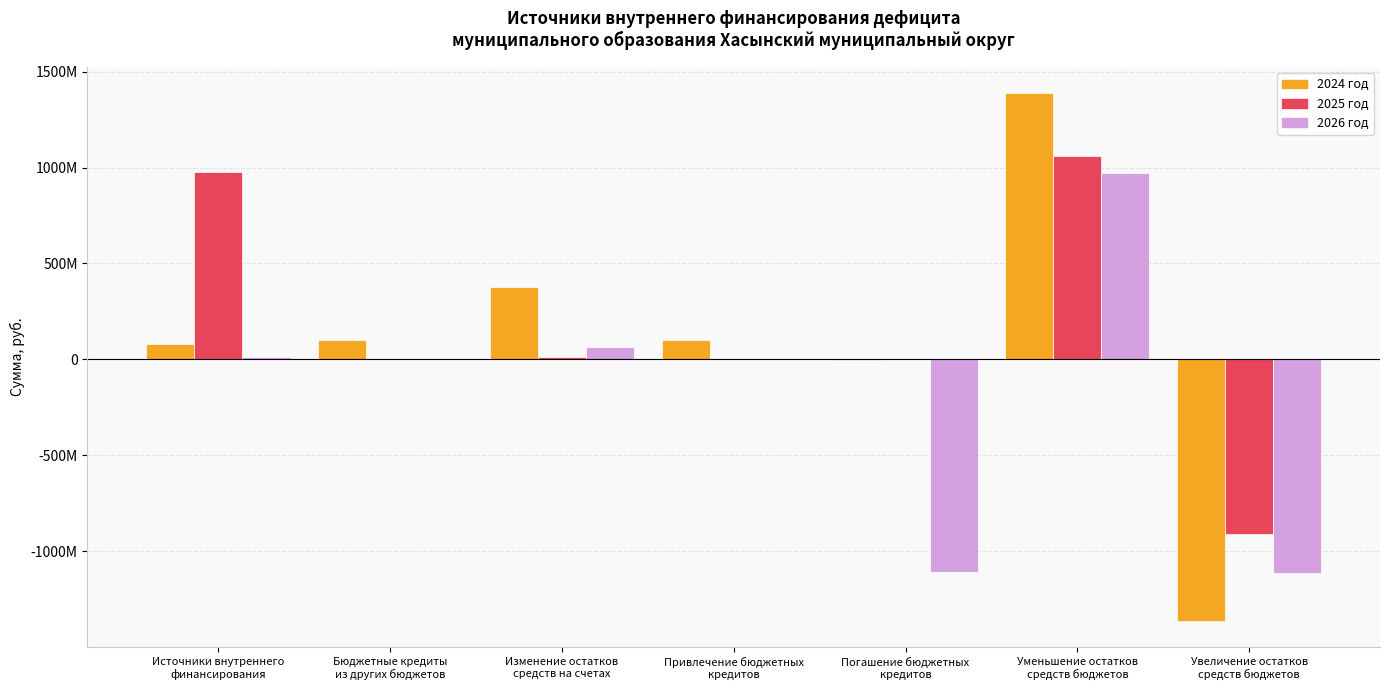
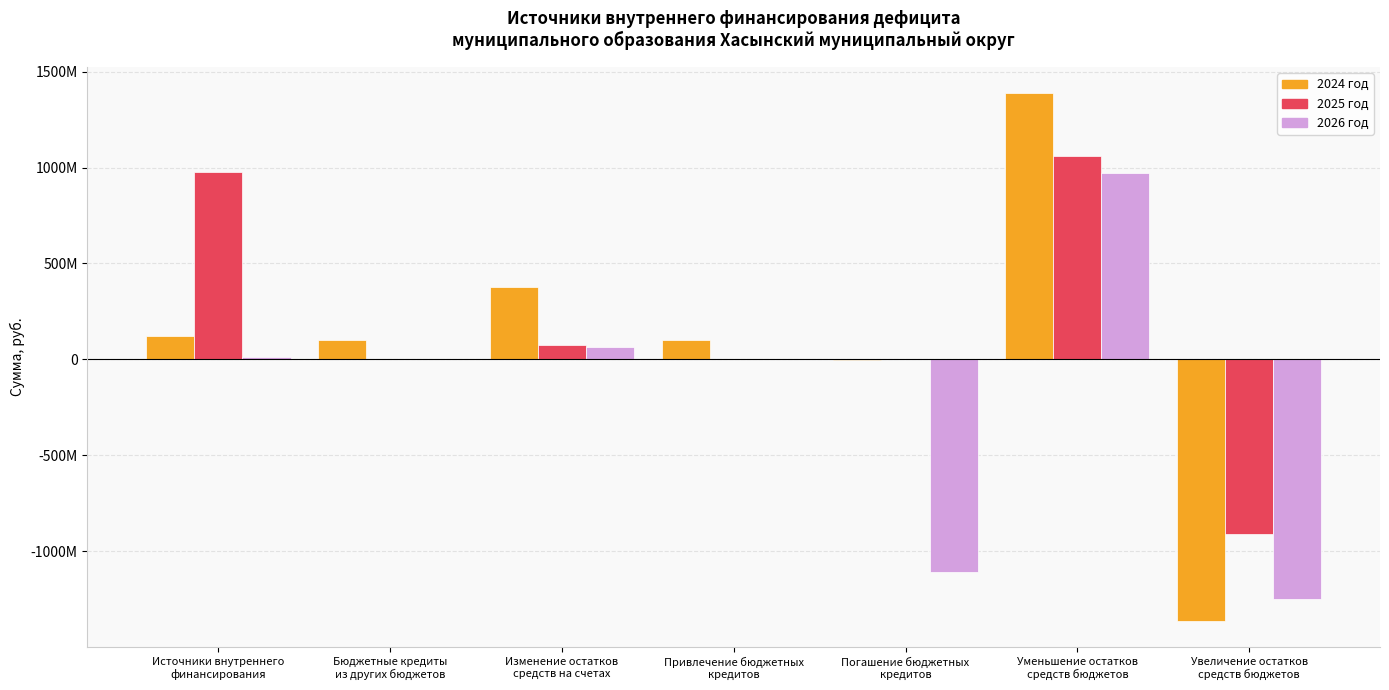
  {
    "2024 год": {
-     "Источники внутреннего финансирования": 80000000,
+     "Источники внутреннего финансирования": 120000000,
      "Бюджетные кредиты из других бюджетов": 100000000,
      "Изменение остатков средств на счетах": 380000000,
      "Привлечение бюджетных кредитов": 100000000,
      "Уменьшение остатков средств бюджетов": 1390000000,
      "Увеличение остатков средств бюджетов": -1360000000
    },
    "2025 год": {
      "Источники внутреннего финансирования": 970000000,
      "Бюджетные кредиты из других бюджетов": 0,
-     "Изменение остатков средств на счетах": 10000000,
+     "Изменение остатков средств на счетах": 80000000,
      "Привлечение бюджетных кредитов": 0,
      "Погашение бюджетных кредитов": 0,
      "Уменьшение остатков средств бюджетов": 1060000000,
      "Увеличение остатков средств бюджетов": -910000000
    },
    "2026 год": {
      "Бюджетные кредиты из других бюджетов": 0,
      "Изменение остатков средств на счетах": 60000000,
      "Привлечение бюджетных кредитов": 0,
      "Погашение бюджетных кредитов": -1110000000,
      "Уменьшение остатков средств бюджетов": 970000000,
-     "Увеличение остатков средств бюджетов": -1120000000
+     "Увеличение остатков средств бюджетов": -1250000000
    }
  }
